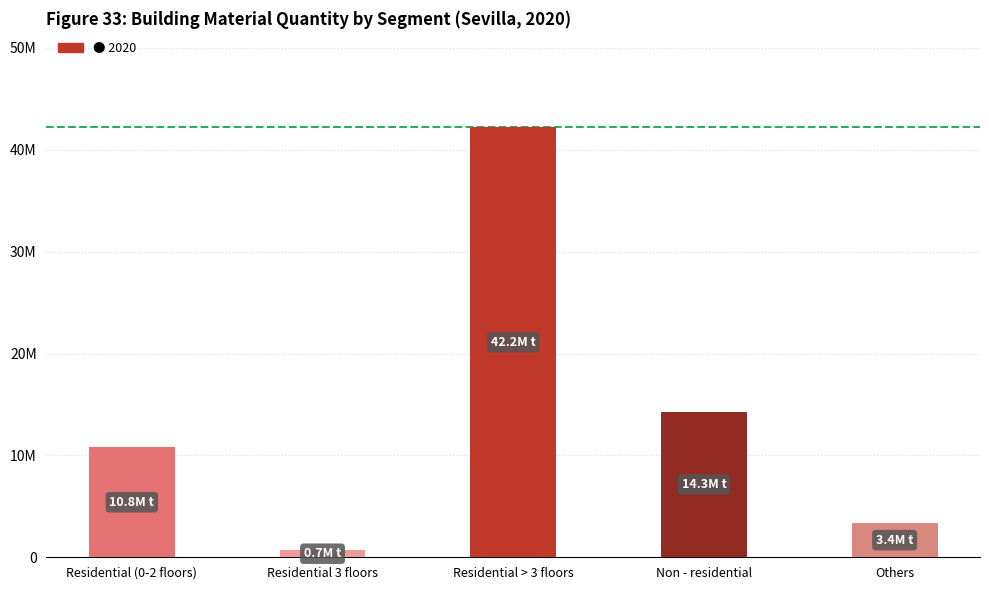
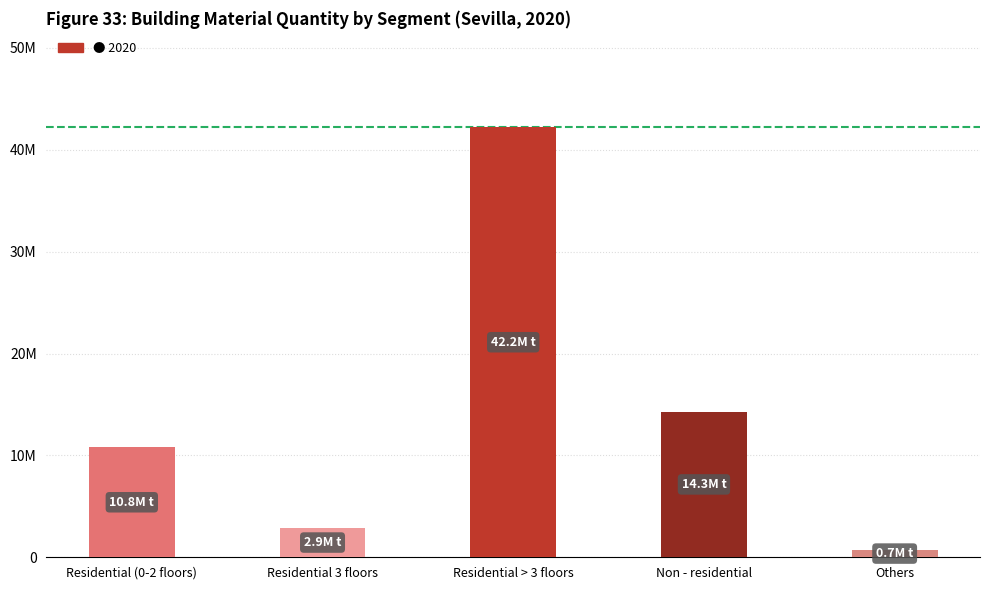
  {
-   "Residential 3 floors": "0.7M",
-   "Others": "3.4M"
+   "Residential 3 floors": "2.9M",
+   "Others": "0.7M"
  }
